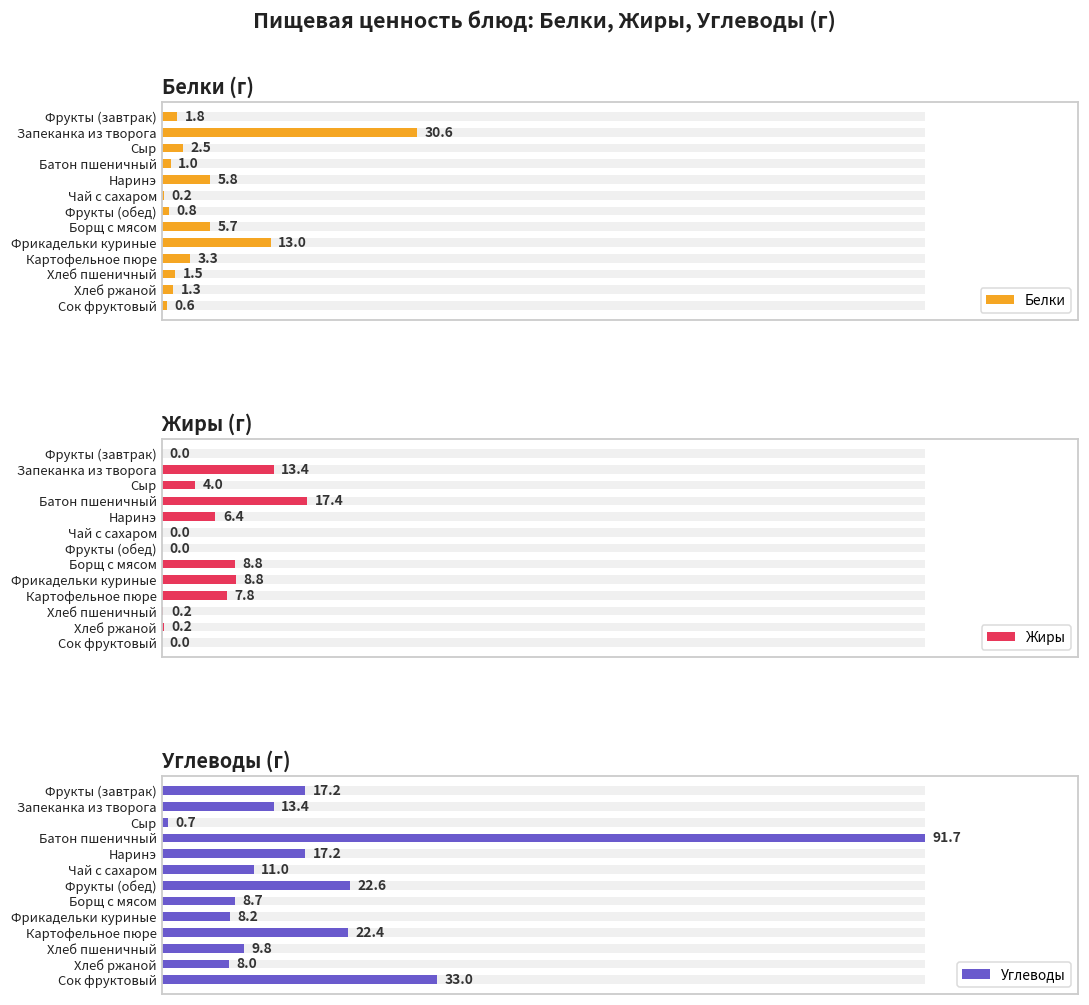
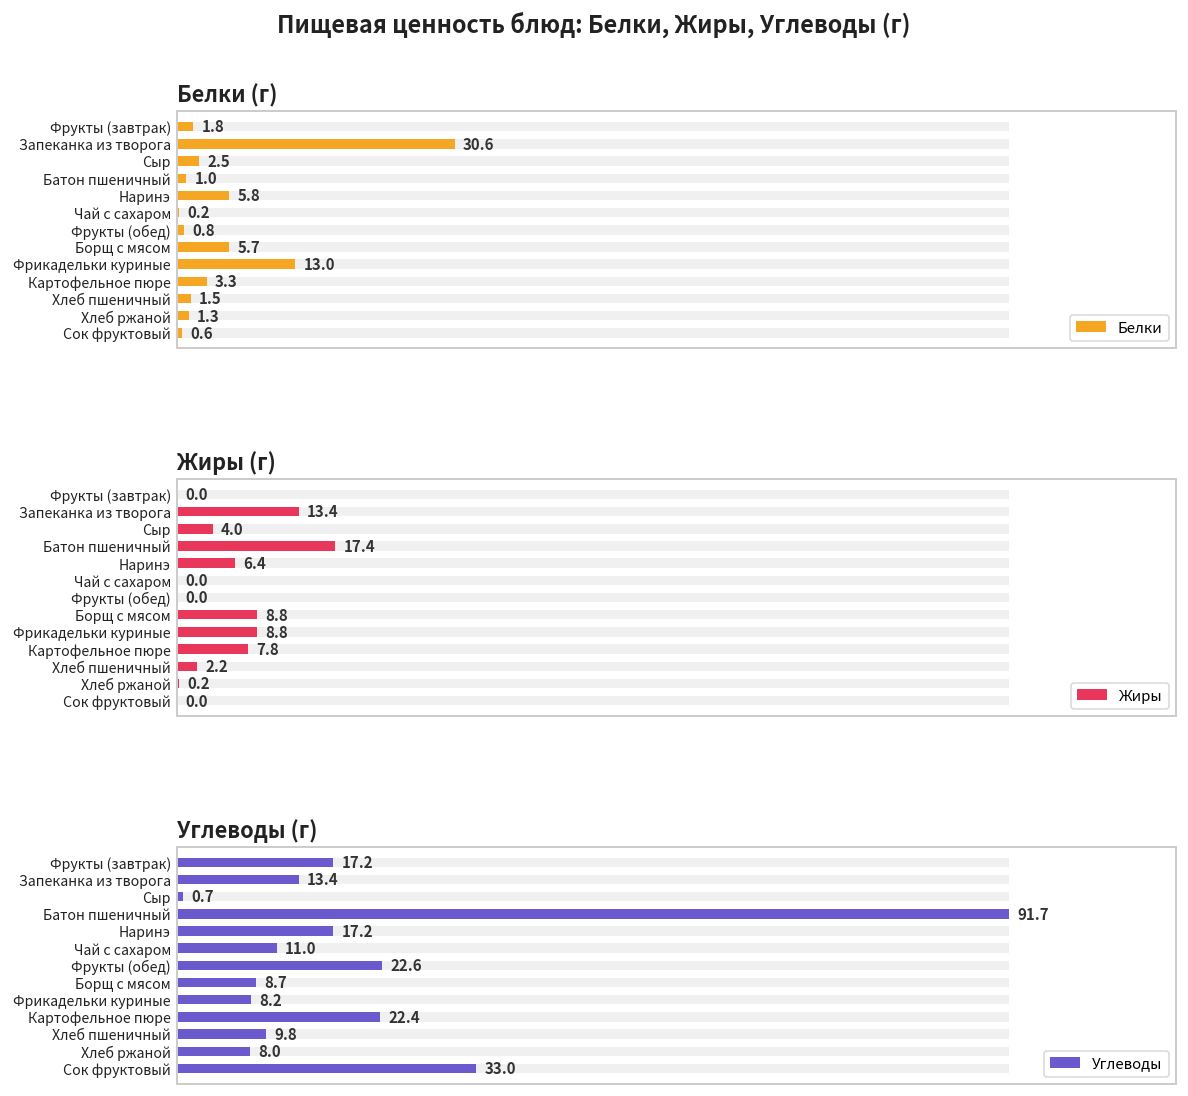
  {
    "Белки (г)": {
      "Белки": {
        "Чай с сахаром": 0.2
      }
    },
    "Жиры (г)": {
      "Жиры": {
        "Фрукты (завтрак)": 0.0,
        "Чай с сахаром": 0.0,
        "Фрукты (обед)": 0.0,
-       "Хлеб пшеничный": 0.2,
+       "Хлеб пшеничный": 2.2,
        "Сок фруктовый": 0.0
      }
    }
  }
